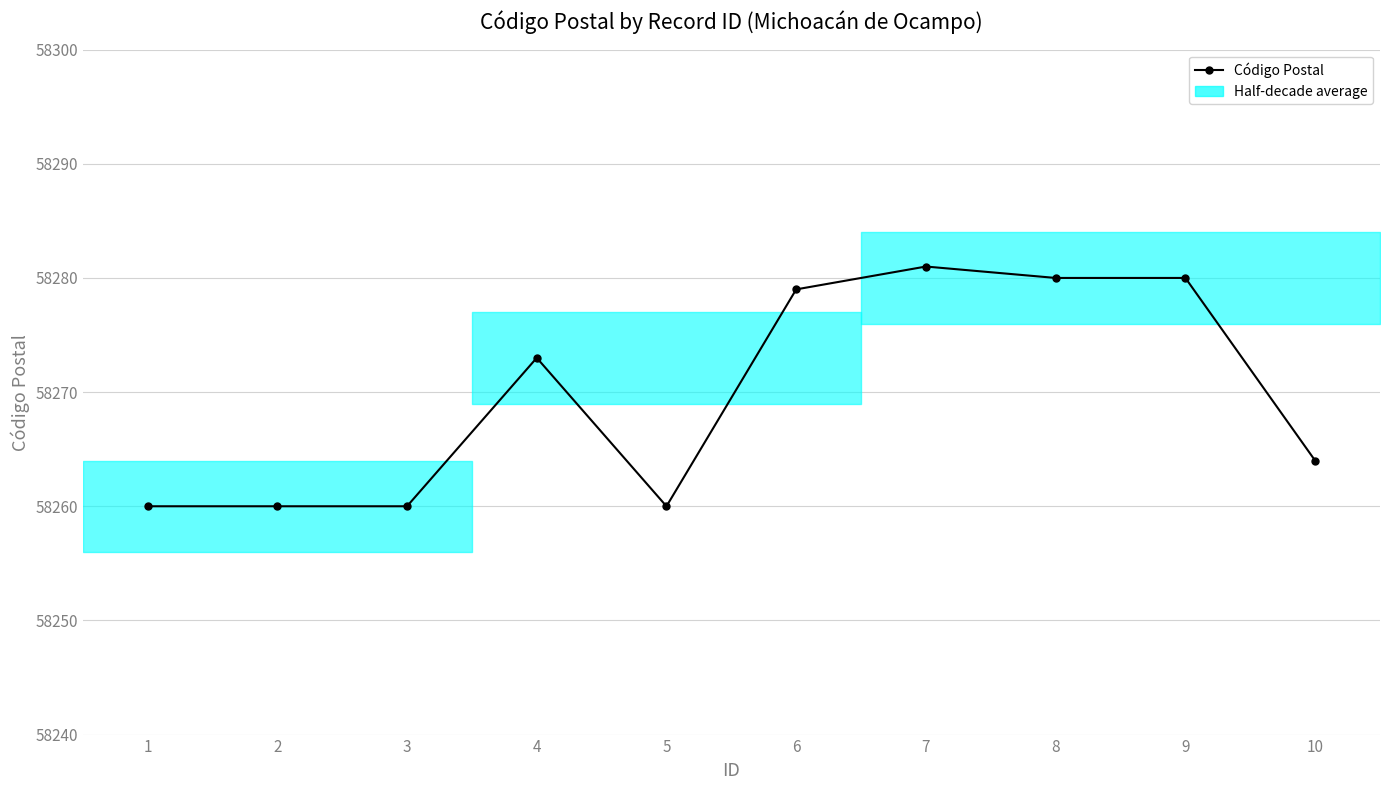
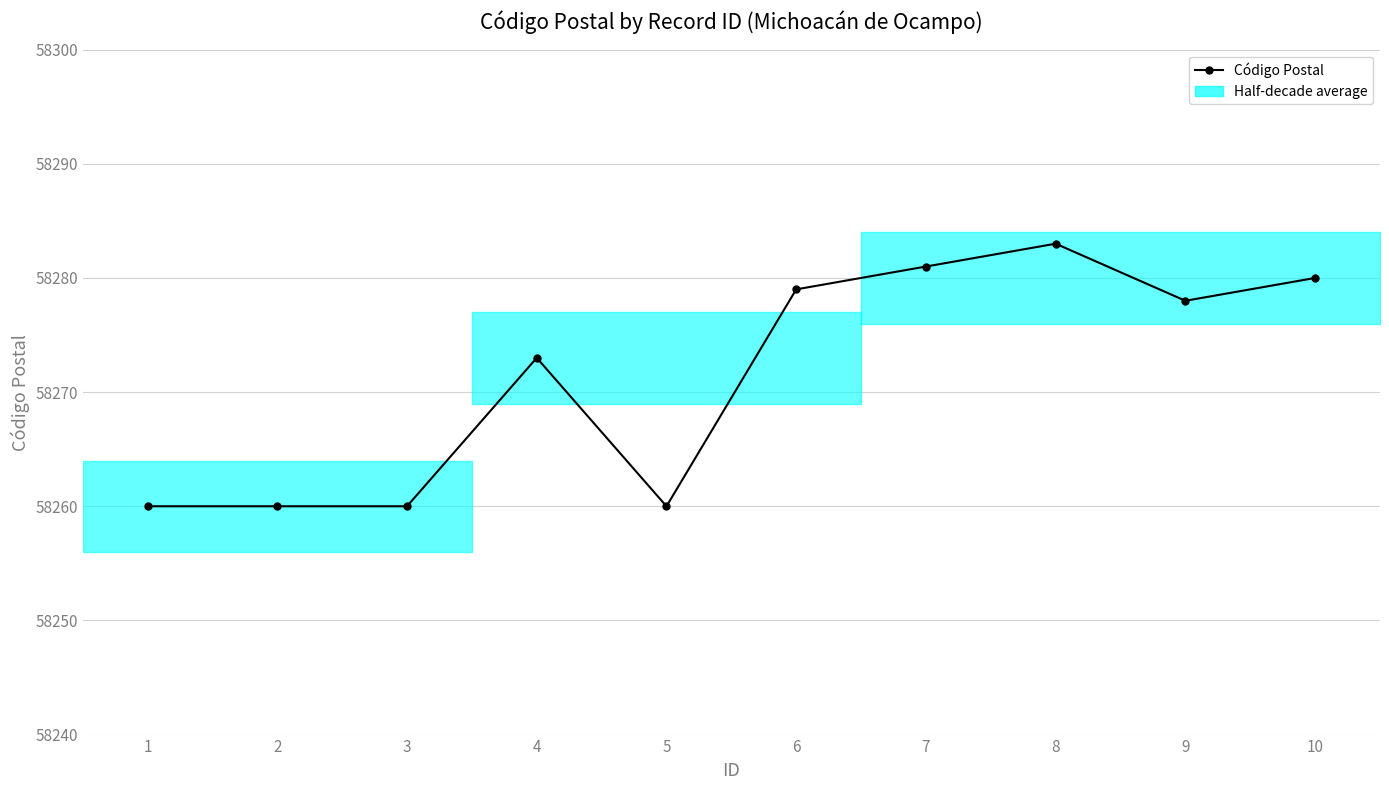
  {
    "Código Postal": {
      "1": 58260,
      "2": 58260,
      "3": 58260,
      "4": 58273,
      "5": 58260,
      "6": 58279,
      "7": 58281,
-     "8": 58280,
-     "9": 58280,
-     "10": 58264
+     "8": 58283,
+     "9": 58278,
+     "10": 58280
    }
  }
